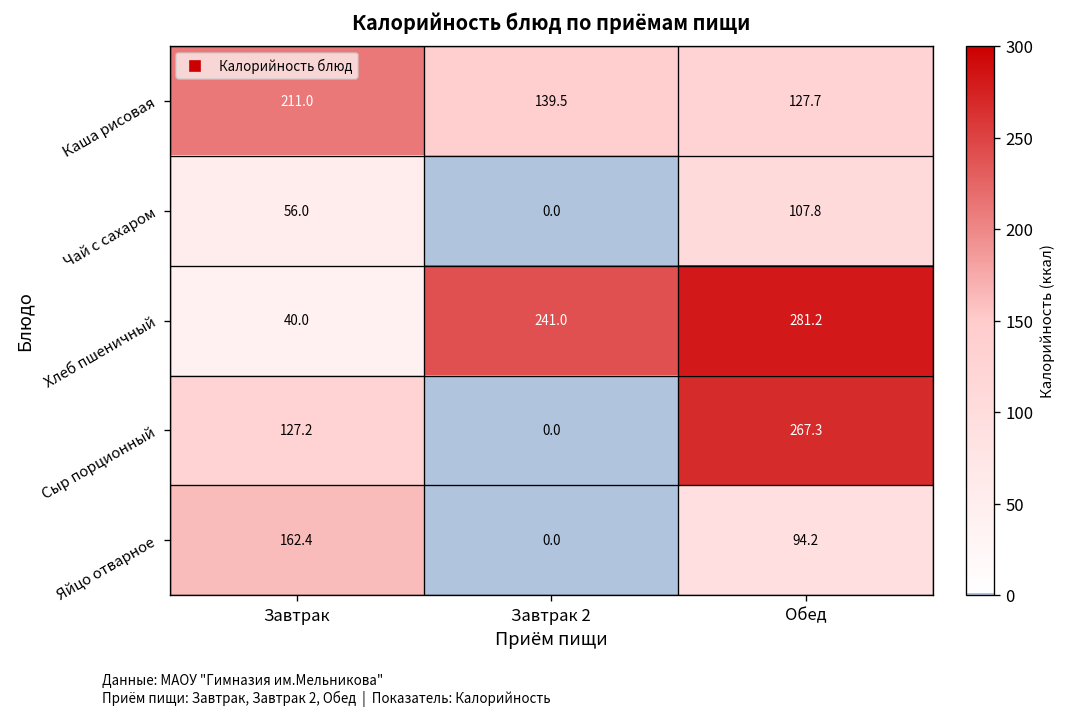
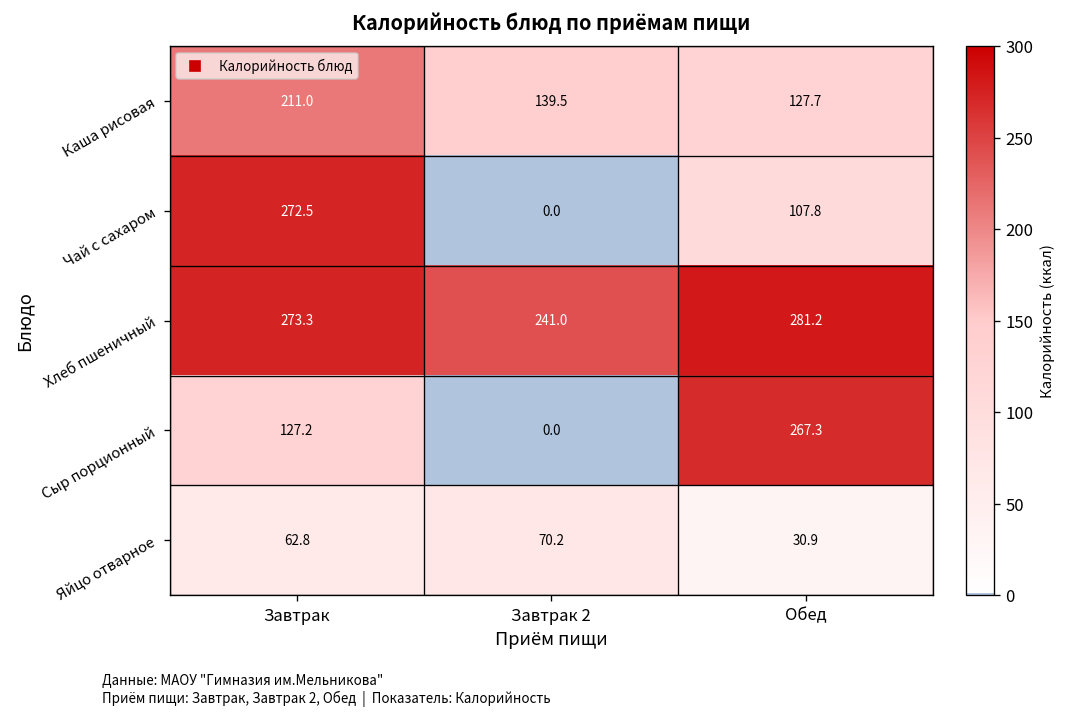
  {
    "Каша рисовая": {
      "Завтрак": 211.0,
      "Завтрак 2": 139.5,
      "Обед": 127.7
    },
    "Чай с сахаром": {
-     "Завтрак": 56.0,
+     "Завтрак": 272.5,
      "Завтрак 2": 0.0,
      "Обед": 107.8
    },
    "Хлеб пшеничный": {
-     "Завтрак": 40.0,
+     "Завтрак": 273.3,
      "Завтрак 2": 241.0,
      "Обед": 281.2
    },
    "Сыр порционный": {
      "Завтрак": 127.2,
      "Завтрак 2": 0.0,
      "Обед": 267.3
    },
    "Яйцо отварное": {
-     "Завтрак": 162.4,
-     "Завтрак 2": 0.0,
-     "Обед": 94.2
+     "Завтрак": 62.8,
+     "Завтрак 2": 70.2,
+     "Обед": 30.9
    }
  }
